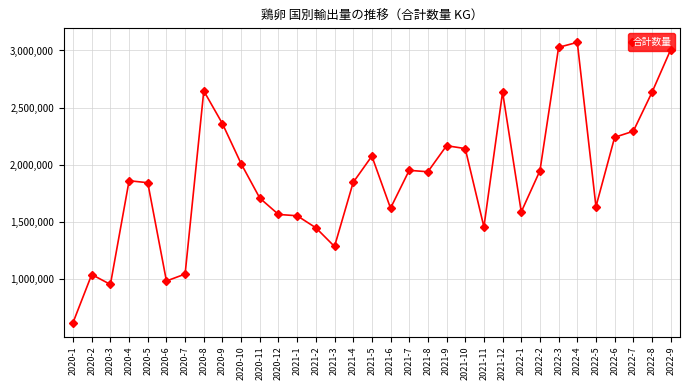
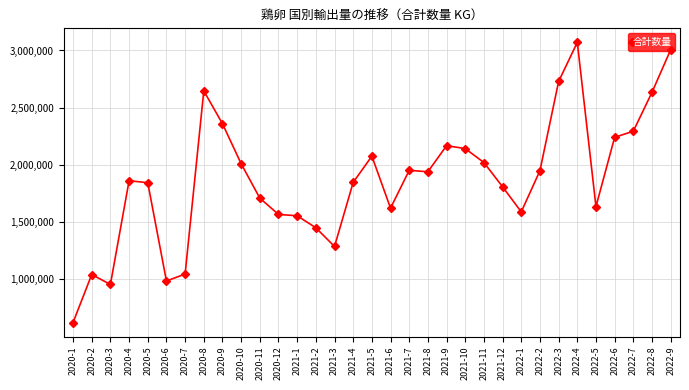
  {
    "2020-1": "620,000",
    "2020-2": "1,040,000",
    "2020-3": "960,000",
    "2020-4": "1,860,000",
    "2020-5": "1,840,000",
    "2020-6": "990,000",
    "2020-7": "1,050,000",
    "2020-8": "2,650,000",
    "2020-9": "2,360,000",
    "2020-10": "2,010,000",
    "2020-11": "1,710,000",
    "2020-12": "1,570,000",
    "2021-1": "1,560,000",
    "2021-2": "1,450,000",
    "2021-3": "1,290,000",
    "2021-4": "1,850,000",
    "2021-5": "2,080,000",
    "2021-6": "1,620,000",
    "2021-7": "1,950,000",
    "2021-8": "1,940,000",
    "2021-9": "2,170,000",
    "2021-10": "2,140,000",
-   "2021-11": "1,460,000",
-   "2021-12": "2,640,000",
+   "2021-11": "2,020,000",
+   "2021-12": "1,810,000",
    "2022-1": "1,590,000",
    "2022-2": "1,950,000",
-   "2022-3": "3,030,000",
+   "2022-3": "2,730,000",
    "2022-4": "3,070,000",
    "2022-5": "1,640,000",
    "2022-6": "2,240,000",
    "2022-7": "2,290,000",
    "2022-8": "2,630,000"
  }
